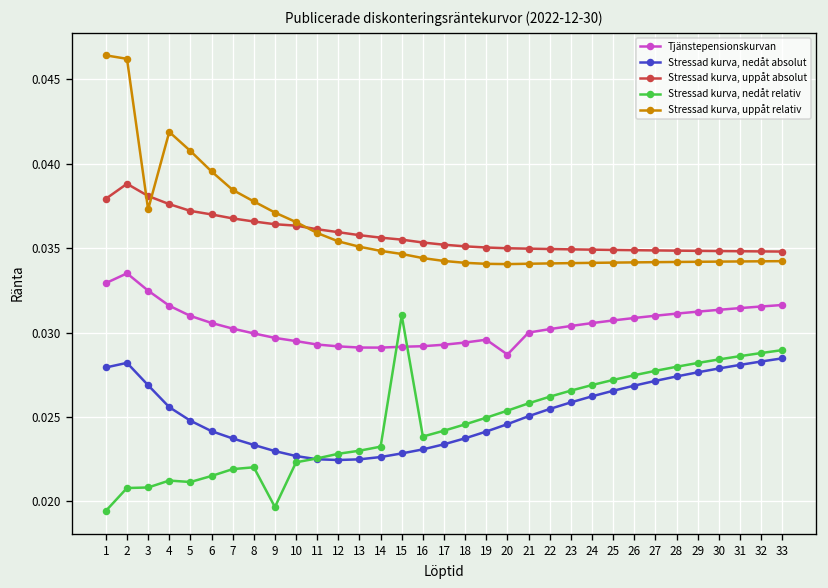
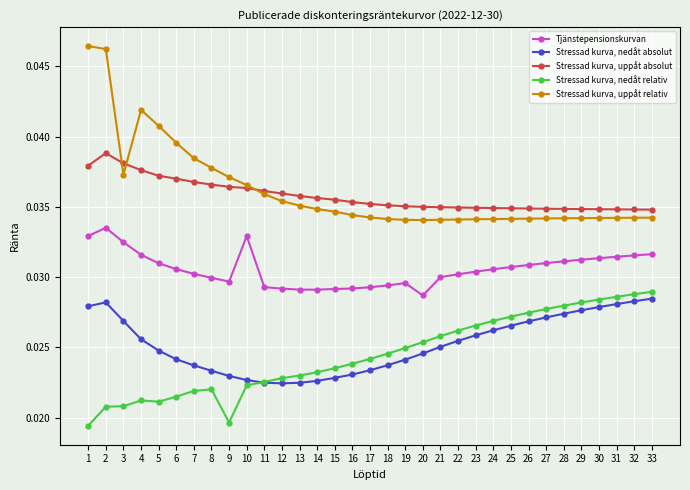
  {
    "Tjänstepensionskurvan": {
      "1": 0.0329,
      "2": 0.0335,
      "3": 0.0325,
      "4": 0.0316,
      "5": 0.0310,
      "6": 0.0306,
      "7": 0.0302,
      "8": 0.0299,
      "9": 0.0297,
-     "10": 0.0295,
+     "10": 0.0329,
      "11": 0.0293,
      "12": 0.0292,
      "13": 0.0291,
      "14": 0.0291,
      "15": 0.0292,
      "16": 0.0292,
      "17": 0.0293,
      "18": 0.0294,
      "19": 0.0296,
      "20": 0.0287,
      "21": 0.0300,
      "22": 0.0302,
      "23": 0.0304,
      "24": 0.0306,
      "25": 0.0307,
      "26": 0.0309,
      "27": 0.0310,
      "28": 0.0311,
      "29": 0.0312,
      "30": 0.0313,
      "31": 0.0314,
      "32": 0.0315,
      "33": 0.0316
    },
    "Stressad kurva, nedåt absolut": {
      "1": 0.0279,
      "2": 0.0282,
      "3": 0.0269,
      "4": 0.0256,
      "5": 0.0248,
      "6": 0.0242,
      "7": 0.0237,
      "8": 0.0233,
      "9": 0.0230,
      "10": 0.0227,
      "12": 0.0224,
      "13": 0.0225,
      "14": 0.0226,
      "15": 0.0228,
      "16": 0.0231,
      "17": 0.0234,
      "18": 0.0237,
      "19": 0.0241,
      "20": 0.0246,
      "21": 0.0250,
      "22": 0.0255,
      "23": 0.0259,
      "24": 0.0262,
      "25": 0.0265,
      "26": 0.0269,
      "27": 0.0271,
      "28": 0.0274,
      "29": 0.0276,
      "30": 0.0279,
      "31": 0.0281,
      "32": 0.0283,
      "33": 0.0285
    },
    "Stressad kurva, uppåt absolut": {
      "1": 0.0379,
      "2": 0.0388,
      "3": 0.0381,
      "4": 0.0376,
      "5": 0.0372,
      "6": 0.0370,
      "7": 0.0368,
      "8": 0.0366,
      "9": 0.0364,
      "10": 0.0363,
      "11": 0.0361,
      "12": 0.0359,
      "13": 0.0358,
      "14": 0.0356,
      "15": 0.0355,
      "16": 0.0353,
      "17": 0.0352,
      "18": 0.0351,
      "19": 0.0350,
      "20": 0.0350,
      "21": 0.0350,
      "22": 0.0350,
      "23": 0.0349,
      "24": 0.0349,
      "25": 0.0349,
      "26": 0.0349,
      "27": 0.0349,
      "28": 0.0349,
      "29": 0.0348,
      "30": 0.0348,
      "31": 0.0348,
      "32": 0.0348,
      "33": 0.0348
    },
    "Stressad kurva, nedåt relativ": {
      "1": 0.0194,
      "2": 0.0208,
      "3": 0.0208,
      "4": 0.0212,
      "5": 0.0211,
      "6": 0.0215,
      "7": 0.0219,
      "8": 0.0220,
      "9": 0.0197,
      "10": 0.0223,
      "12": 0.0228,
      "13": 0.0230,
      "14": 0.0232,
-     "15": 0.0310,
+     "15": 0.0235,
      "16": 0.0238,
      "17": 0.0242,
      "18": 0.0246,
      "19": 0.0250,
      "20": 0.0254,
      "21": 0.0258,
      "22": 0.0262,
      "23": 0.0266,
      "24": 0.0269,
      "25": 0.0272,
      "26": 0.0275,
      "27": 0.0277,
      "28": 0.0280,
      "29": 0.0282,
      "30": 0.0284,
      "31": 0.0286,
      "32": 0.0288,
      "33": 0.0290
    },
    "Stressad kurva, uppåt relativ": {
      "1": 0.0464,
      "2": 0.0462,
      "3": 0.0373,
      "4": 0.0419,
      "5": 0.0408,
      "6": 0.0396,
      "7": 0.0385,
      "8": 0.0378,
      "9": 0.0371,
      "10": 0.0365,
      "11": 0.0359,
      "12": 0.0354,
      "13": 0.0351,
      "14": 0.0348,
      "15": 0.0347,
      "16": 0.0344,
      "17": 0.0342,
      "18": 0.0341,
      "19": 0.0341,
      "20": 0.0341,
      "21": 0.0341,
      "22": 0.0341,
      "23": 0.0341,
      "24": 0.0341,
      "25": 0.0341,
      "26": 0.0342,
      "27": 0.0342,
      "28": 0.0342,
      "29": 0.0342,
      "30": 0.0342,
      "31": 0.0342,
      "32": 0.0342,
      "33": 0.0342
    }
  }
